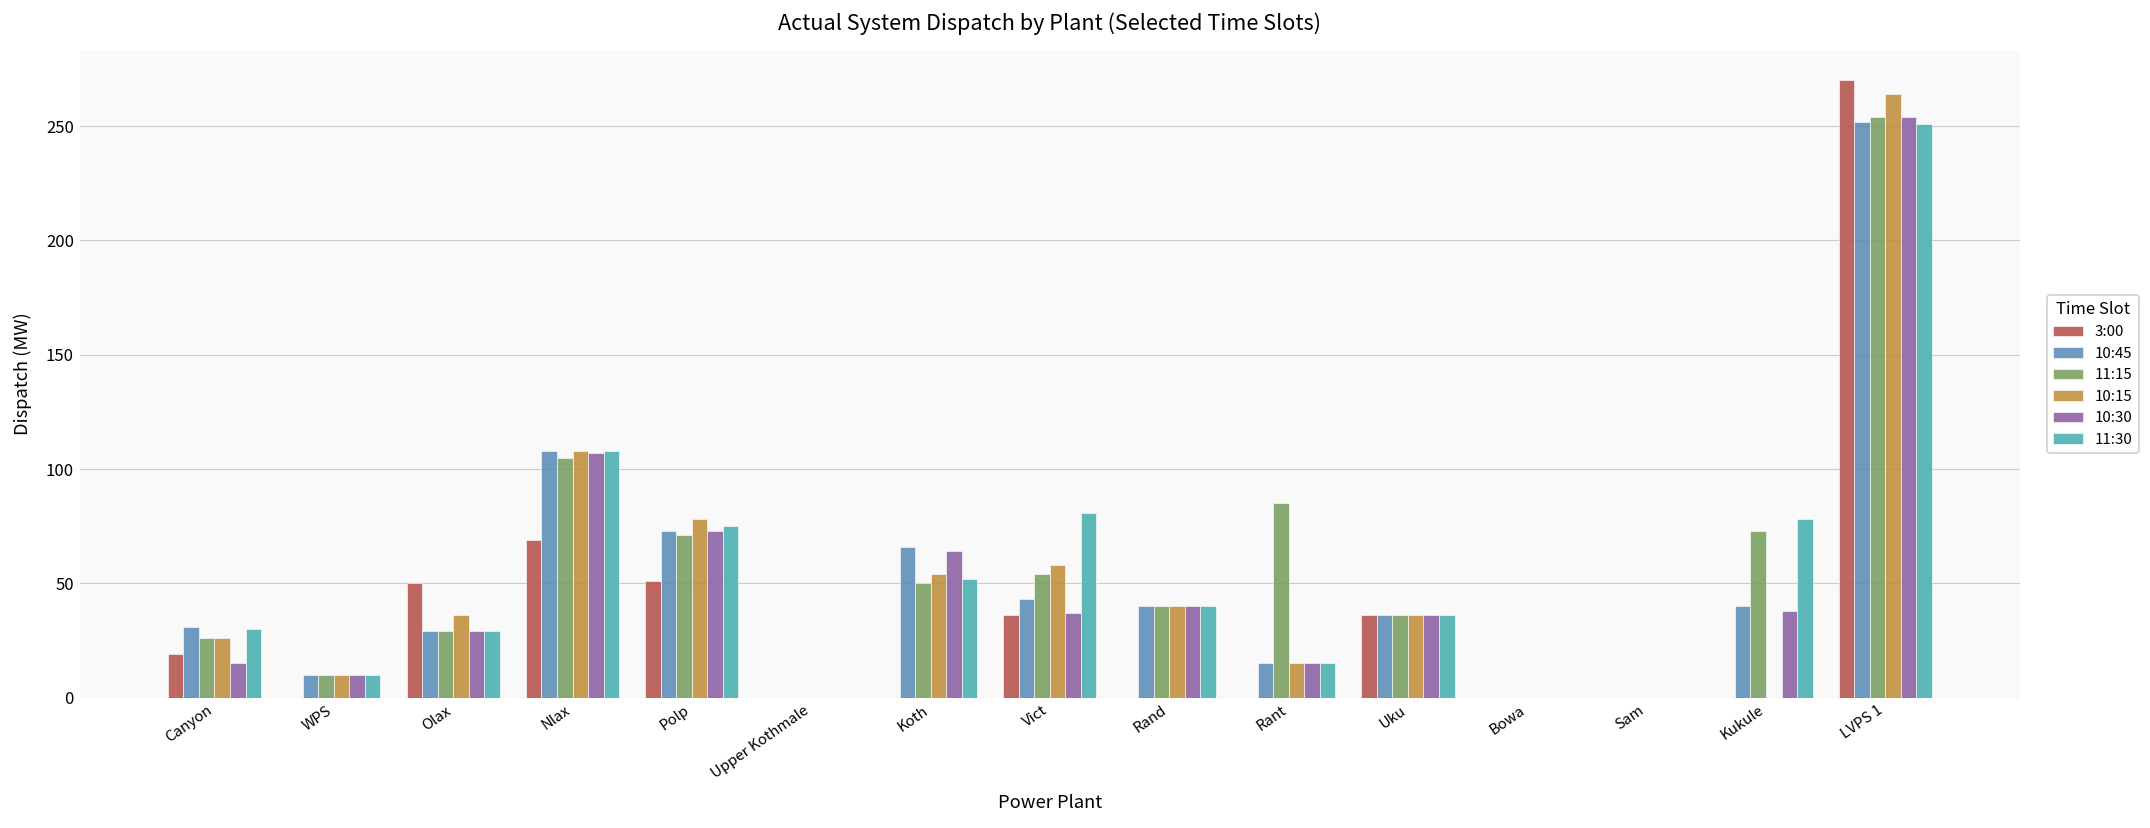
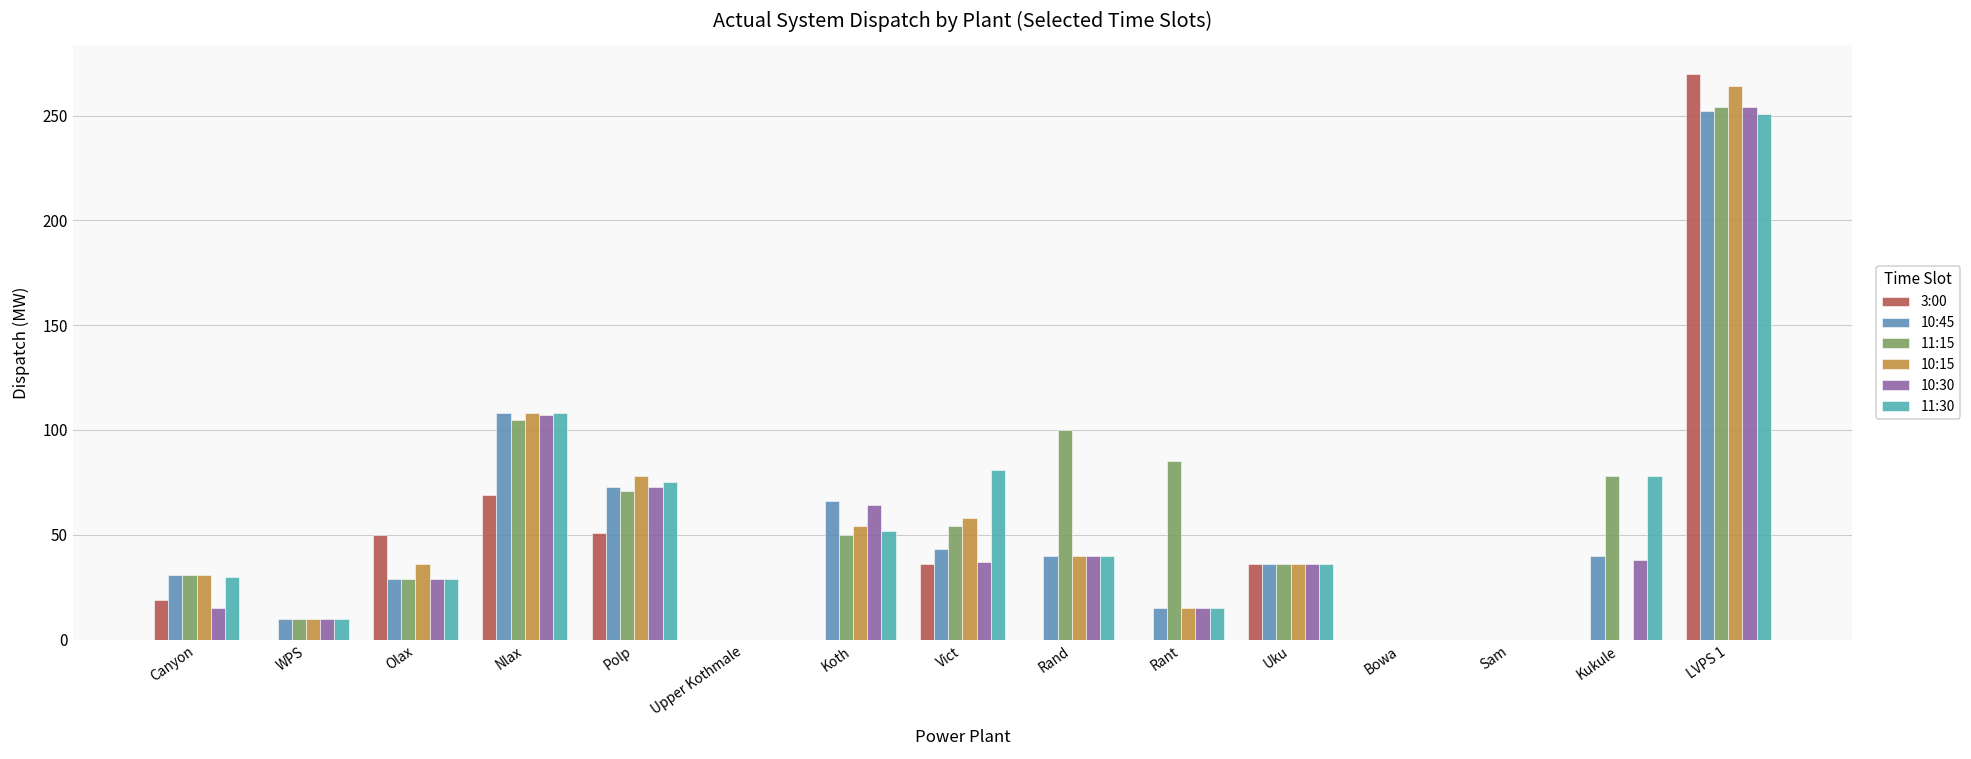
  {
    "3:00": {
      "Canyon": 19,
      "WPS": 0,
      "Olax": 50,
      "Nlax": 69,
      "Polp": 51,
      "Upper Kothmale": 0,
      "Koth": 0,
      "Vict": 36,
      "Rand": 0,
      "Rant": 0,
      "Uku": 36,
      "Bowa": 0,
      "Sam": 0,
      "Kukule": 0,
      "LVPS 1": 270
    },
    "11:15": {
-     "Canyon": 26,
+     "Canyon": 31,
      "WPS": 10,
      "Olax": 29,
      "Nlax": 105,
      "Polp": 71,
      "Upper Kothmale": 0,
      "Koth": 50,
      "Vict": 54,
-     "Rand": 40,
+     "Rand": 100,
      "Rant": 85,
      "Uku": 36,
      "Bowa": 0,
      "Sam": 0,
-     "Kukule": 73,
+     "Kukule": 78,
      "LVPS 1": 254
    },
    "10:15": {
-     "Canyon": 26,
+     "Canyon": 31,
      "WPS": 10,
      "Olax": 36,
      "Nlax": 108,
      "Polp": 78,
      "Upper Kothmale": 0,
      "Koth": 54,
      "Vict": 58,
      "Rand": 40,
      "Rant": 15,
      "Uku": 36,
      "Bowa": 0,
      "Sam": 0,
      "Kukule": 0,
      "LVPS 1": 264
    },
    "10:30": {
      "Canyon": 15,
      "WPS": 10,
      "Olax": 29,
      "Nlax": 107,
      "Polp": 73,
      "Upper Kothmale": 0,
      "Koth": 64,
      "Vict": 37,
      "Rand": 40,
      "Rant": 15,
      "Uku": 36,
      "Bowa": 0,
      "Sam": 0,
      "Kukule": 38,
      "LVPS 1": 254
    }
  }
